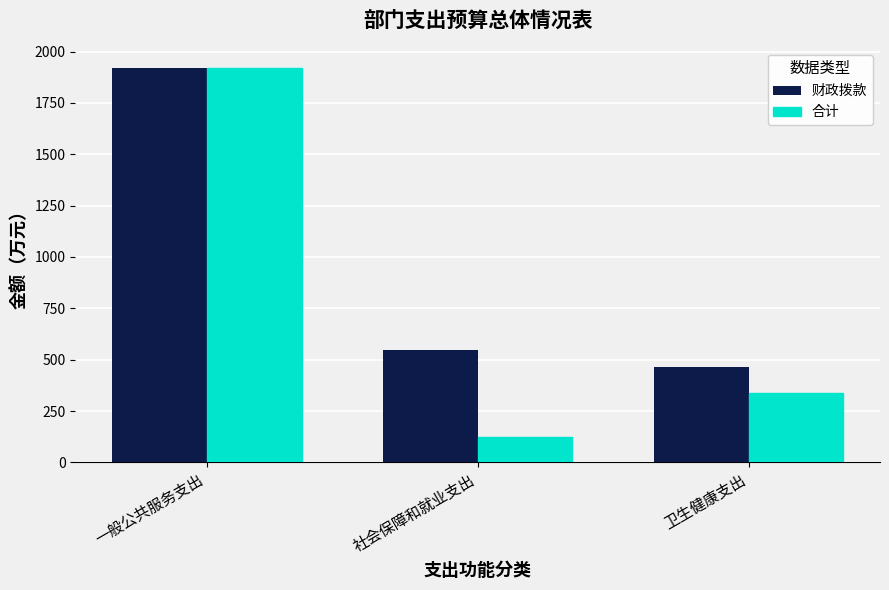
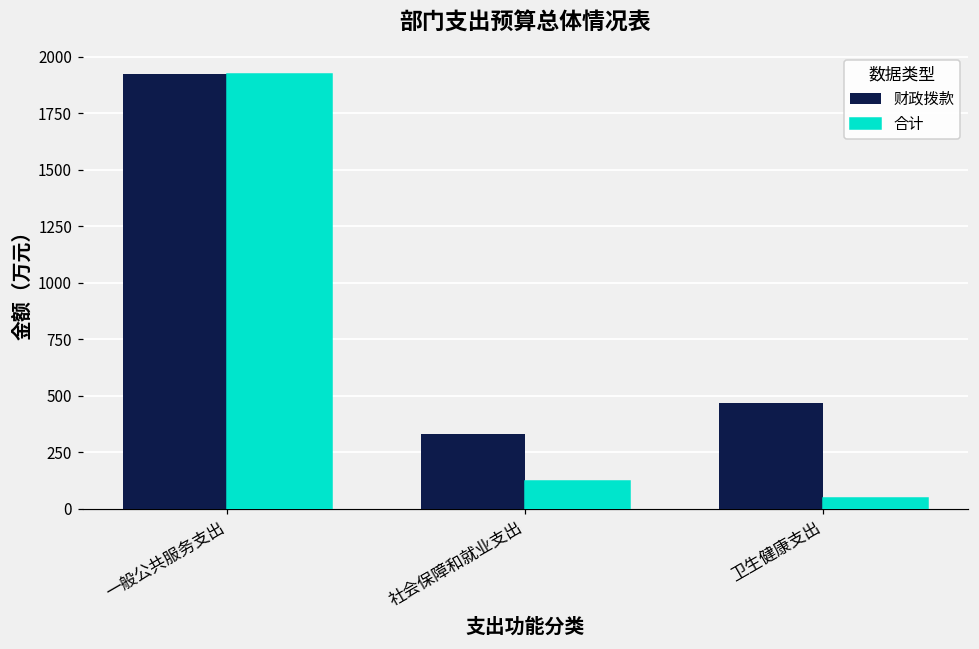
  {
    "财政拨款": {
      "一般公共服务支出": 1920,
-     "社会保障和就业支出": 550,
+     "社会保障和就业支出": 330,
      "卫生健康支出": 470
    },
    "合计": {
      "一般公共服务支出": 1920,
      "社会保障和就业支出": 120,
-     "卫生健康支出": 340
+     "卫生健康支出": 50
    }
  }
